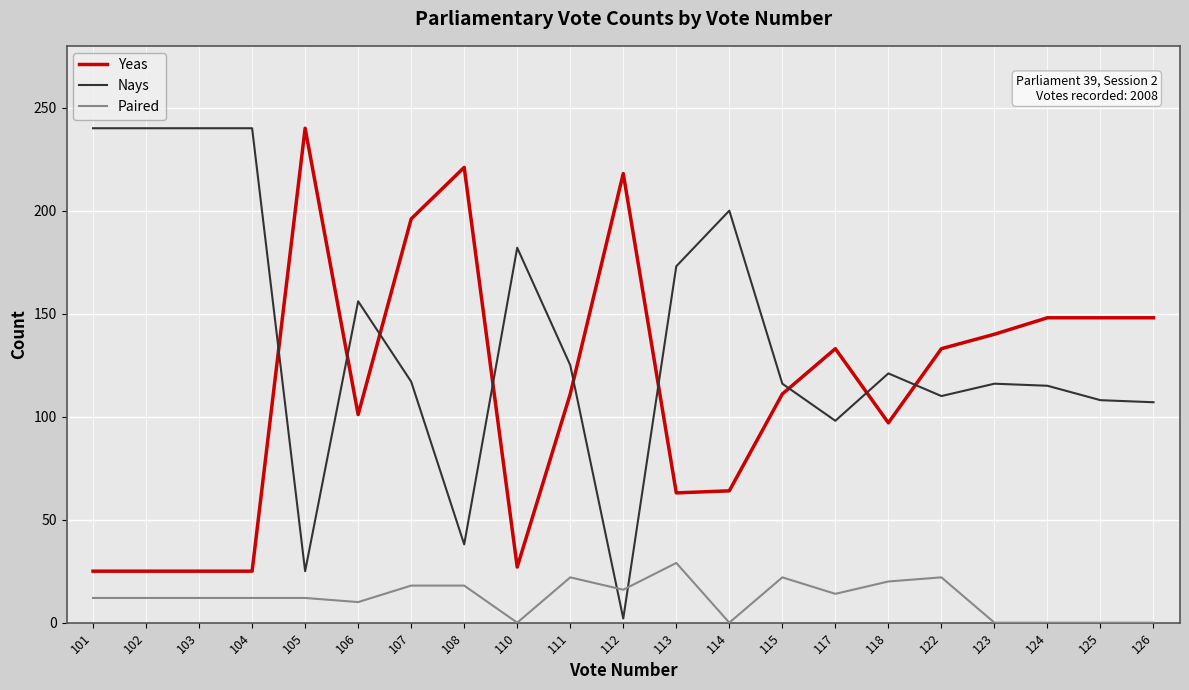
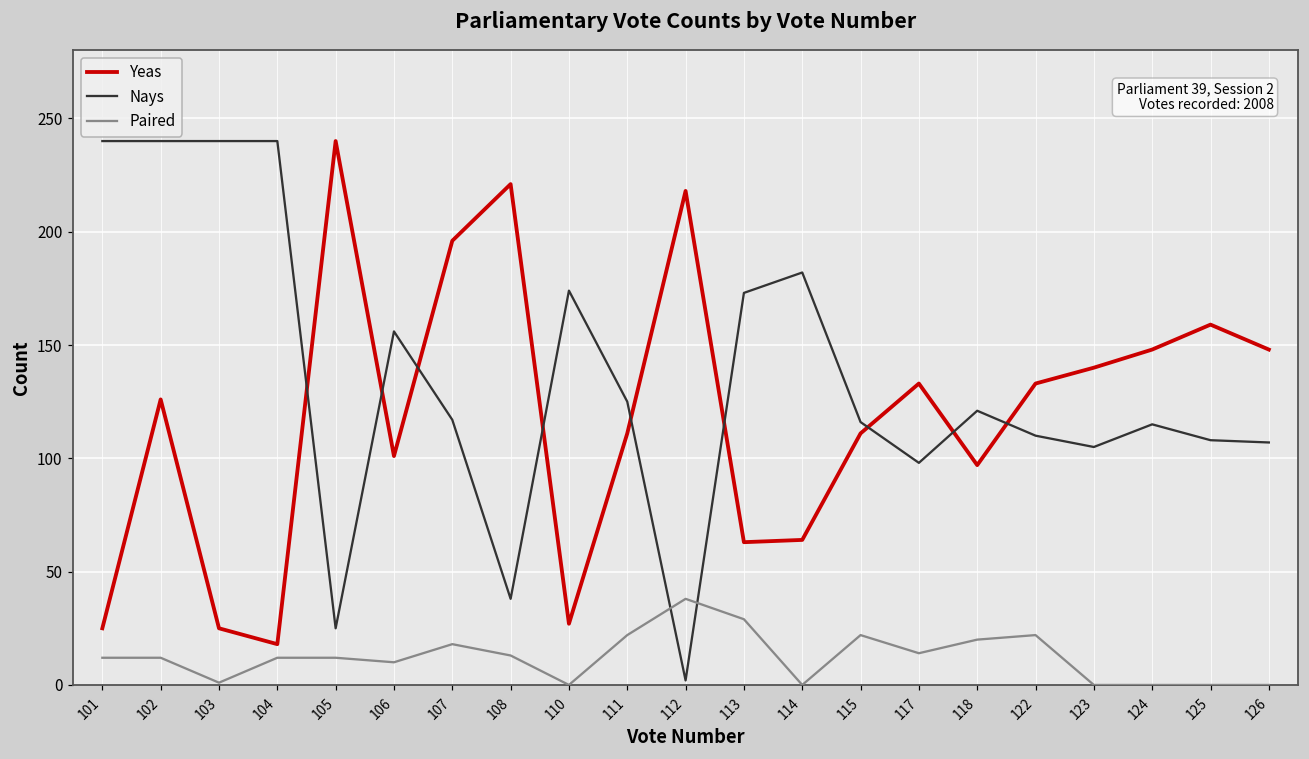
  {
    "Yeas": {
      "101": 25,
-     "102": 25,
+     "102": 126,
      "103": 25,
-     "104": 25,
+     "104": 18,
      "105": 240,
      "106": 101,
      "107": 196,
      "108": 221,
      "110": 27,
      "111": 111,
      "112": 218,
      "113": 63,
      "114": 64,
      "115": 111,
      "117": 133,
      "118": 97,
      "122": 133,
      "123": 140,
      "124": 148,
-     "125": 148,
+     "125": 159,
      "126": 148
    },
    "Nays": {
      "101": 240,
      "102": 240,
      "103": 240,
      "104": 240,
      "105": 25,
      "106": 156,
      "107": 117,
      "108": 38,
-     "110": 182,
+     "110": 174,
      "111": 125,
      "112": 2,
      "113": 173,
-     "114": 200,
+     "114": 182,
      "115": 116,
      "117": 98,
      "118": 121,
      "122": 110,
-     "123": 116,
+     "123": 105,
      "124": 115,
      "125": 108,
      "126": 107
    },
    "Paired": {
      "101": 12,
      "102": 12,
-     "103": 12,
+     "103": 1,
      "104": 12,
      "105": 12,
      "106": 10,
      "107": 18,
-     "108": 18,
+     "108": 13,
      "110": 0,
      "111": 22,
-     "112": 16,
+     "112": 38,
      "113": 29,
      "114": 0,
      "115": 22,
      "117": 14,
      "118": 20,
      "122": 22,
      "123": 0,
      "124": 0,
      "125": 0,
      "126": 0
    }
  }
